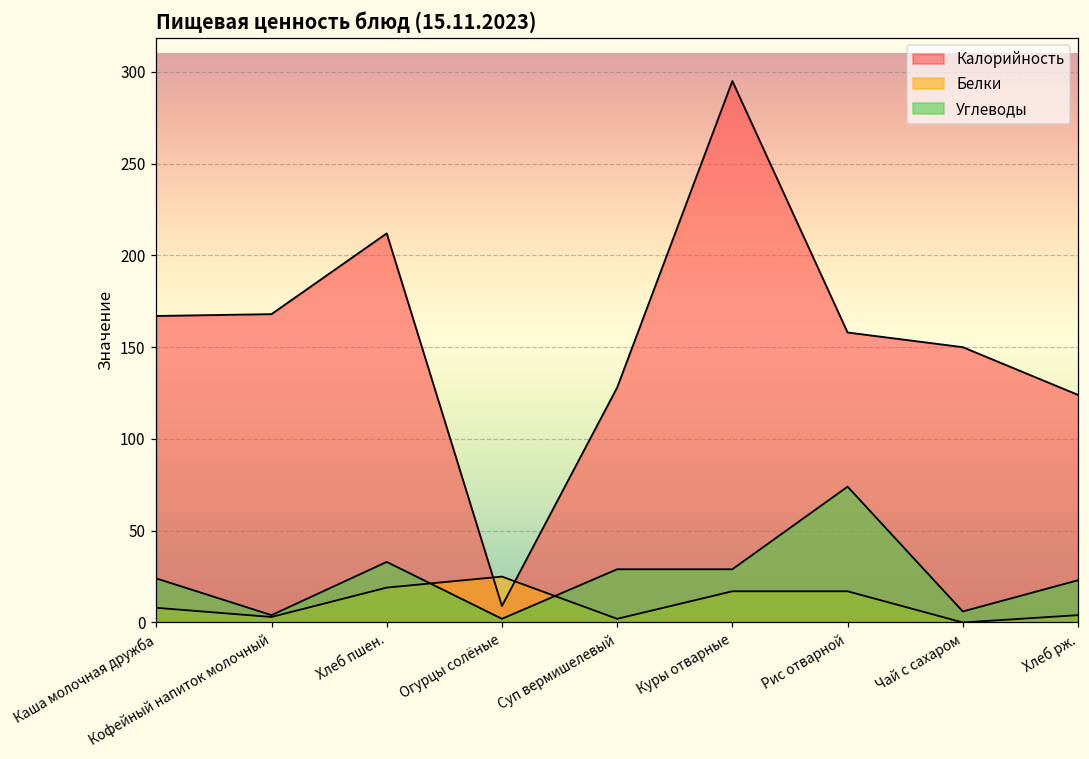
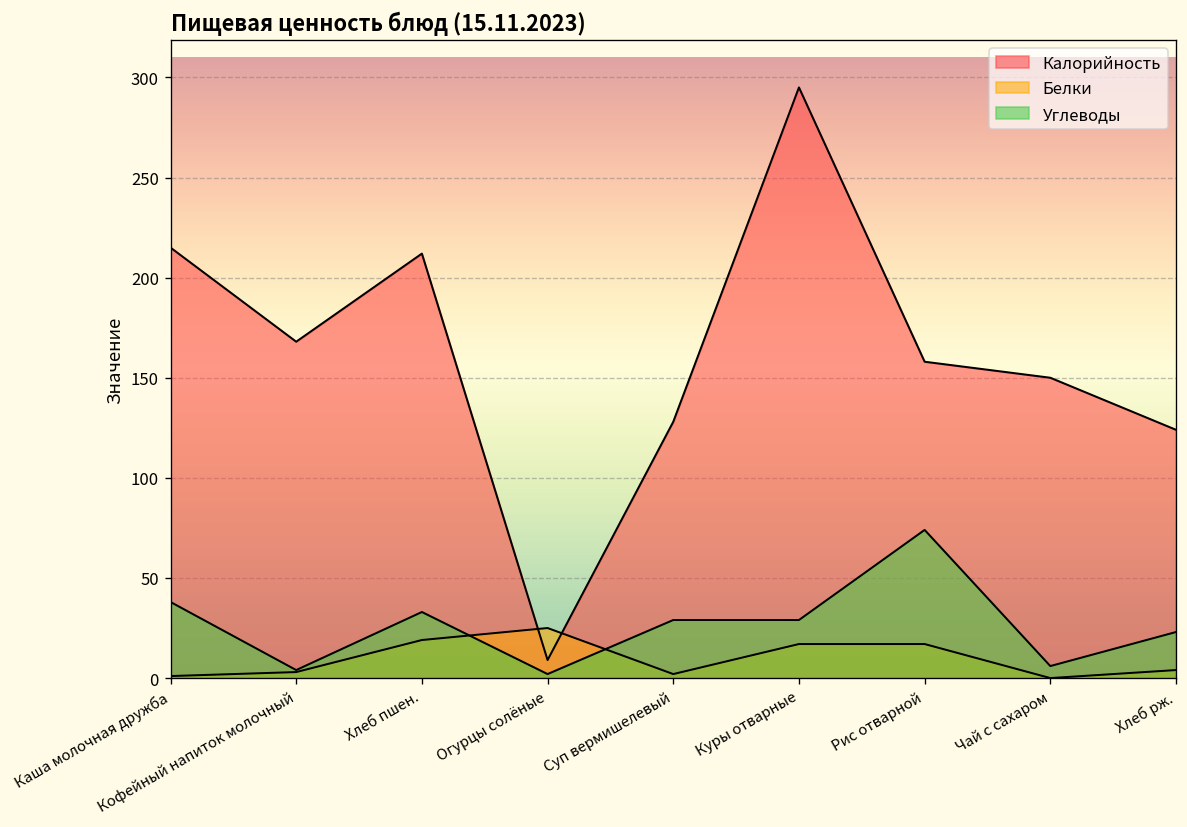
  {
    "Калорийность": {
-     "Каша молочная дружба": 167,
+     "Каша молочная дружба": 215,
      "Кофейный напиток молочный": 168,
      "Хлеб пшен.": 212,
      "Огурцы солёные": 9,
      "Суп вермишелевый": 128,
      "Куры отварные": 295,
      "Рис отварной": 158,
      "Чай с сахаром": 150,
      "Хлеб рж.": 124
    },
    "Белки": {
-     "Каша молочная дружба": 8,
+     "Каша молочная дружба": 1,
      "Хлеб пшен.": 19,
      "Огурцы солёные": 25,
      "Суп вермишелевый": 2,
      "Куры отварные": 17,
      "Рис отварной": 17,
      "Чай с сахаром": 0,
      "Хлеб рж.": 4
    },
    "Углеводы": {
-     "Каша молочная дружба": 24,
+     "Каша молочная дружба": 38,
      "Хлеб пшен.": 33,
      "Огурцы солёные": 2,
      "Суп вермишелевый": 29,
      "Куры отварные": 29,
      "Рис отварной": 74,
      "Чай с сахаром": 6,
      "Хлеб рж.": 23
    }
  }
